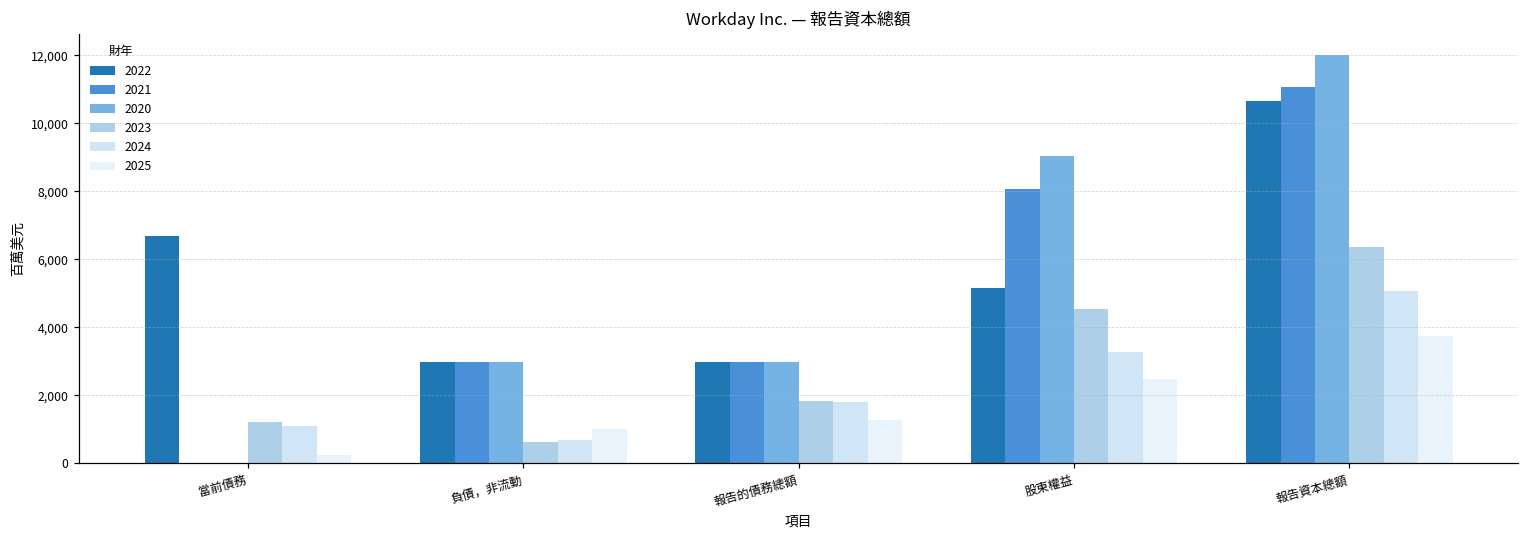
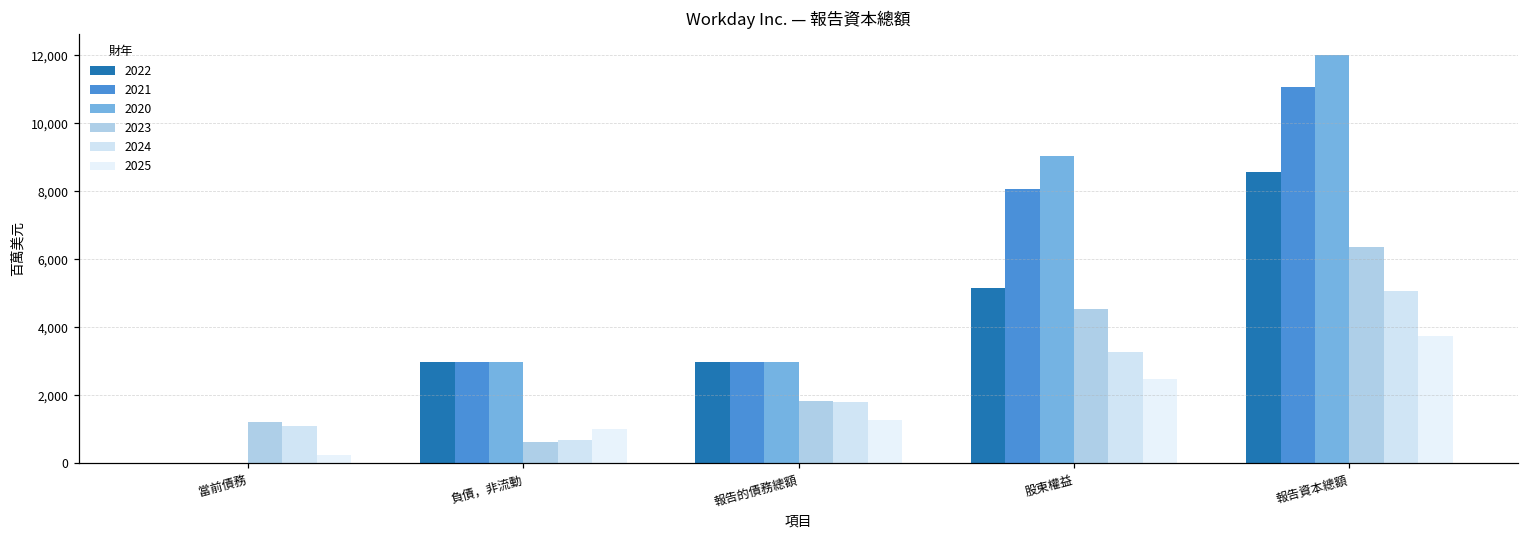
  {
    "2022": {
-     "當前債務": "6,700",
+     "當前債務": "0",
      "負債，非流動": "3,000",
      "報告的債務總額": "3,000",
      "股東權益": "5,200",
-     "報告資本總額": "10,700"
+     "報告資本總額": "8,600"
    }
  }
